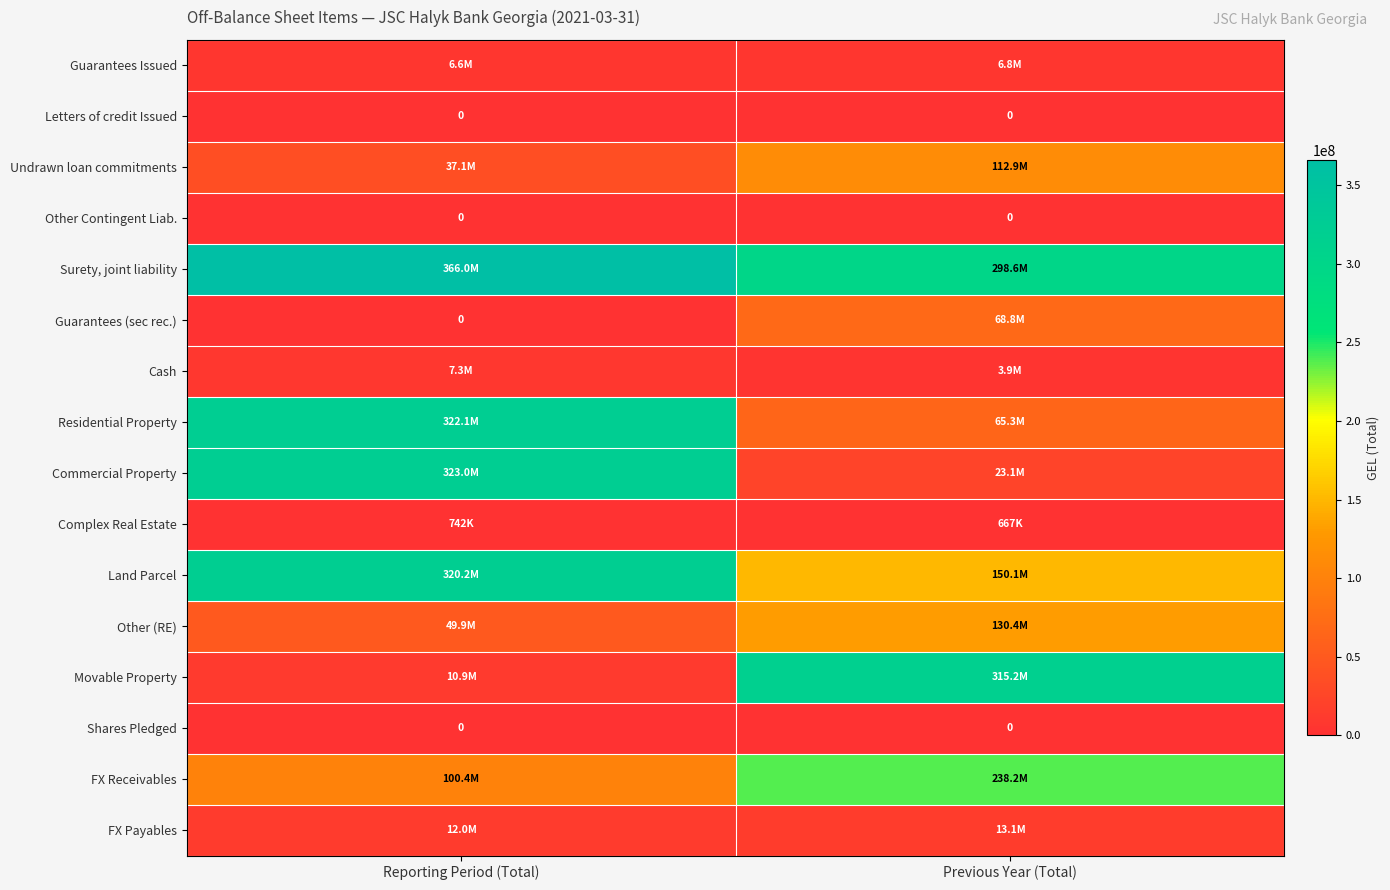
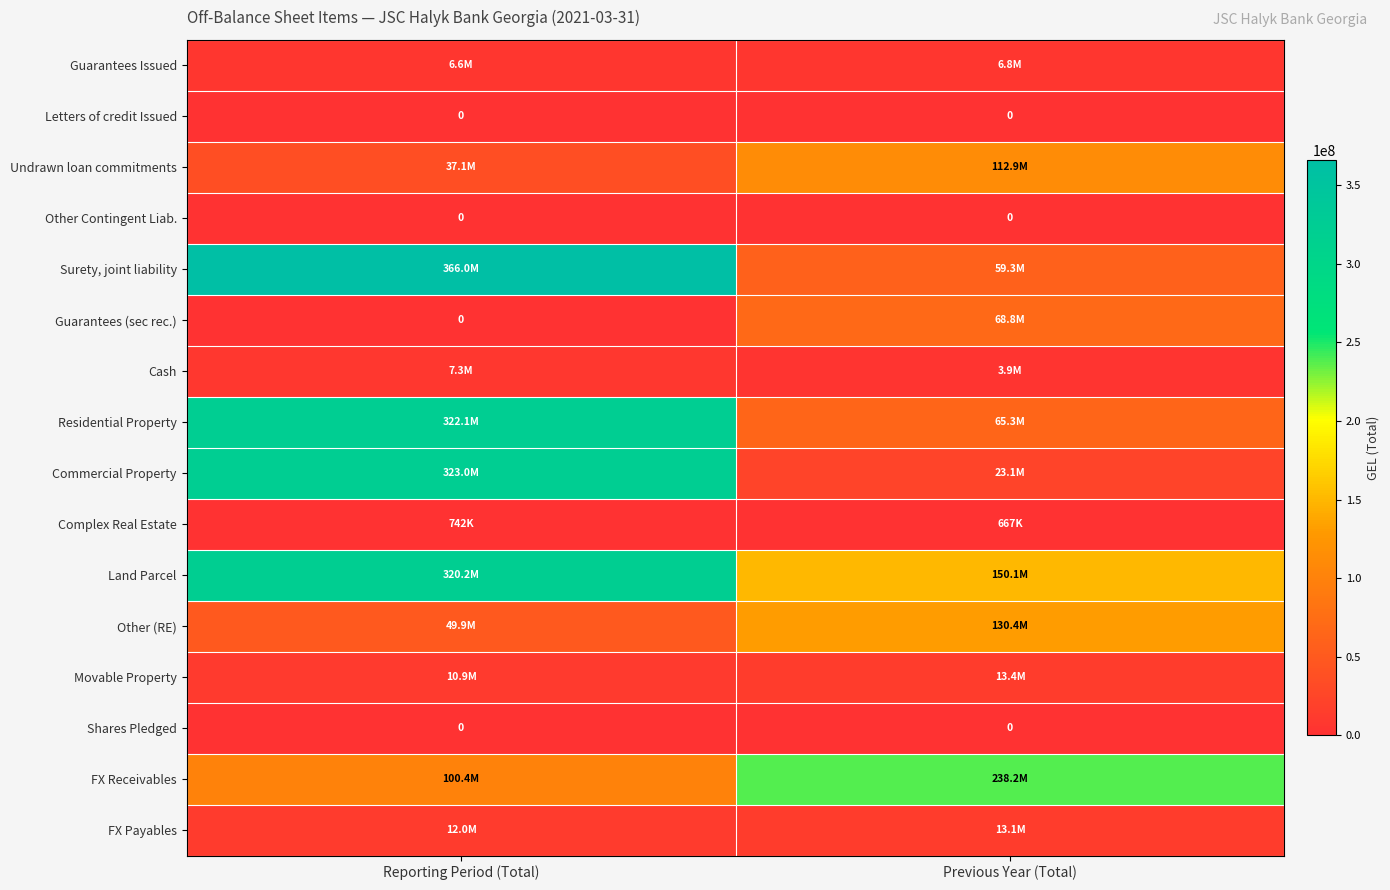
  {
    "Guarantees Issued": {
      "Reporting Period (Total)": "6.6M",
      "Previous Year (Total)": "6.8M"
    },
    "Letters of credit Issued": {
      "Reporting Period (Total)": "0",
      "Previous Year (Total)": "0"
    },
    "Undrawn loan commitments": {
      "Reporting Period (Total)": "37.1M",
      "Previous Year (Total)": "112.9M"
    },
    "Other Contingent Liab.": {
      "Reporting Period (Total)": "0",
      "Previous Year (Total)": "0"
    },
    "Surety, joint liability": {
      "Reporting Period (Total)": "366.0M",
-     "Previous Year (Total)": "298.6M"
+     "Previous Year (Total)": "59.3M"
    },
    "Guarantees (sec rec.)": {
      "Reporting Period (Total)": "0",
      "Previous Year (Total)": "68.8M"
    },
    "Cash": {
      "Reporting Period (Total)": "7.3M",
      "Previous Year (Total)": "3.9M"
    },
    "Residential Property": {
      "Reporting Period (Total)": "322.1M",
      "Previous Year (Total)": "65.3M"
    },
    "Commercial Property": {
      "Reporting Period (Total)": "323.0M",
      "Previous Year (Total)": "23.1M"
    },
    "Complex Real Estate": {
      "Reporting Period (Total)": "742K",
      "Previous Year (Total)": "667K"
    },
    "Land Parcel": {
      "Reporting Period (Total)": "320.2M",
      "Previous Year (Total)": "150.1M"
    },
    "Other (RE)": {
      "Reporting Period (Total)": "49.9M",
      "Previous Year (Total)": "130.4M"
    },
    "Movable Property": {
      "Reporting Period (Total)": "10.9M",
-     "Previous Year (Total)": "315.2M"
+     "Previous Year (Total)": "13.4M"
    },
    "Shares Pledged": {
      "Reporting Period (Total)": "0",
      "Previous Year (Total)": "0"
    },
    "FX Receivables": {
      "Reporting Period (Total)": "100.4M",
      "Previous Year (Total)": "238.2M"
    },
    "FX Payables": {
      "Reporting Period (Total)": "12.0M",
      "Previous Year (Total)": "13.1M"
    }
  }
